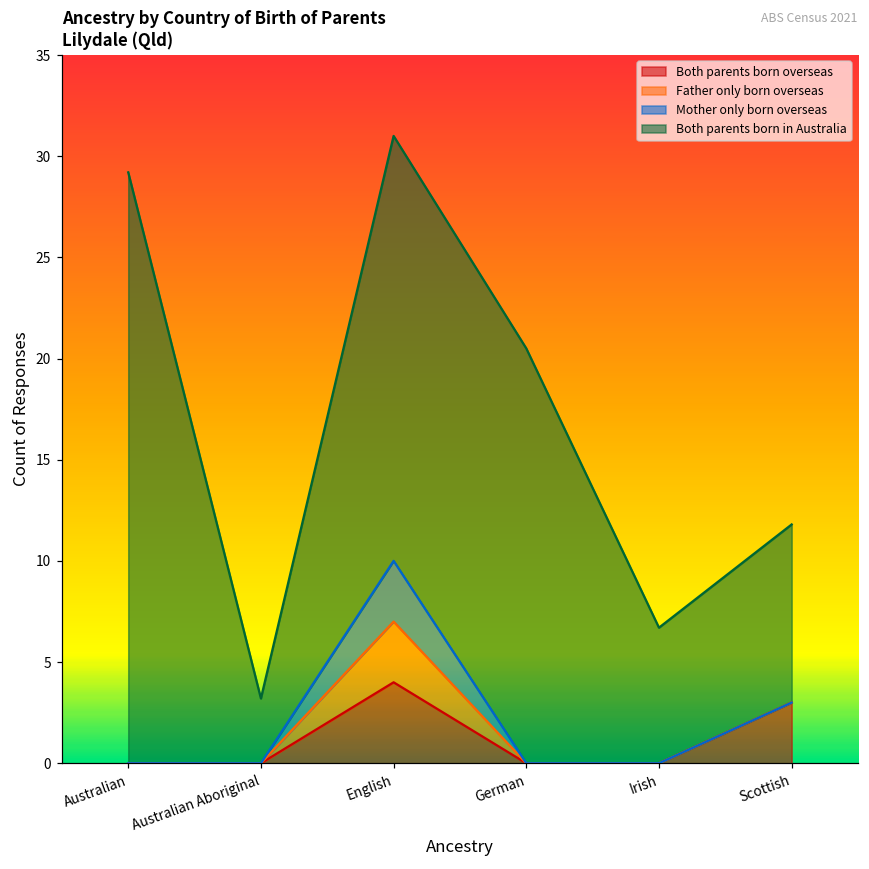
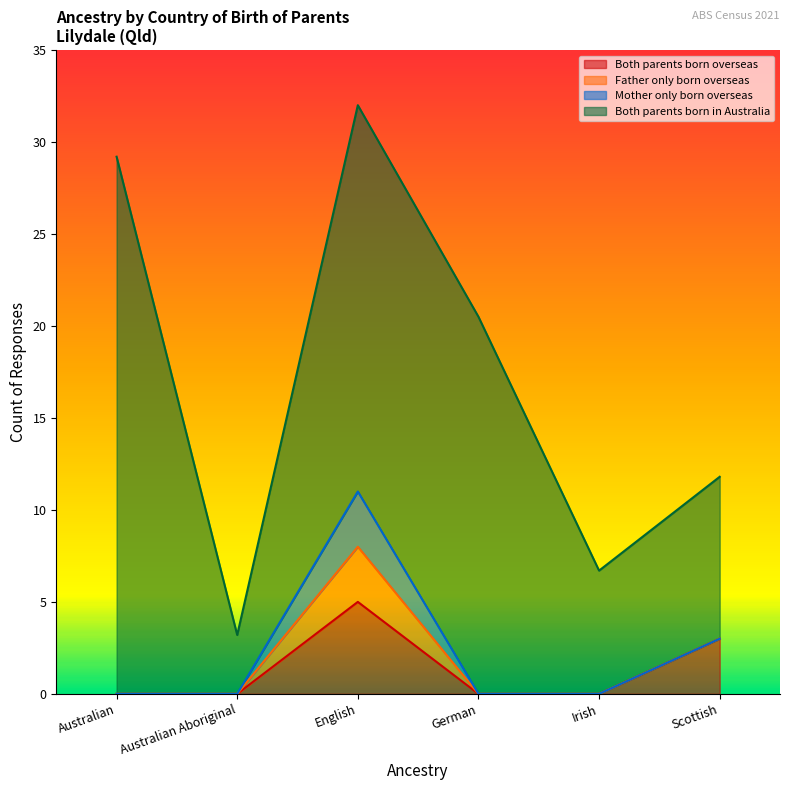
  {
    "Both parents born overseas": {
-     "English": 4
+     "English": 5
    },
    "Father only born overseas": {
      "English": 3
    },
    "Mother only born overseas": {
      "English": 3
    },
    "Both parents born in Australia": {
      "Australian": 29.2,
      "Australian Aboriginal": 3.2,
      "English": 21,
      "German": 20.5,
      "Irish": 6.7,
      "Scottish": 8.8
    }
  }
